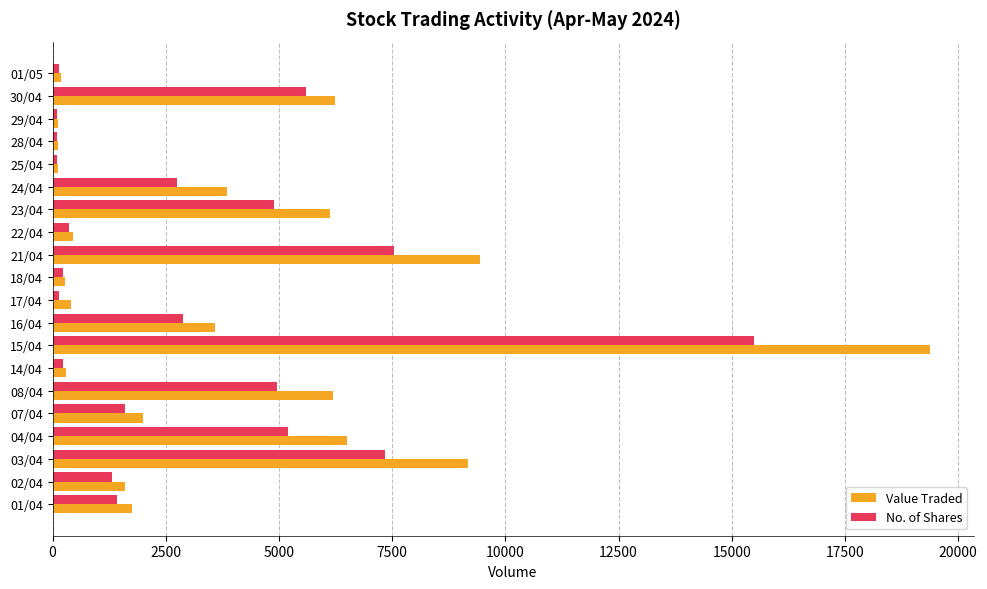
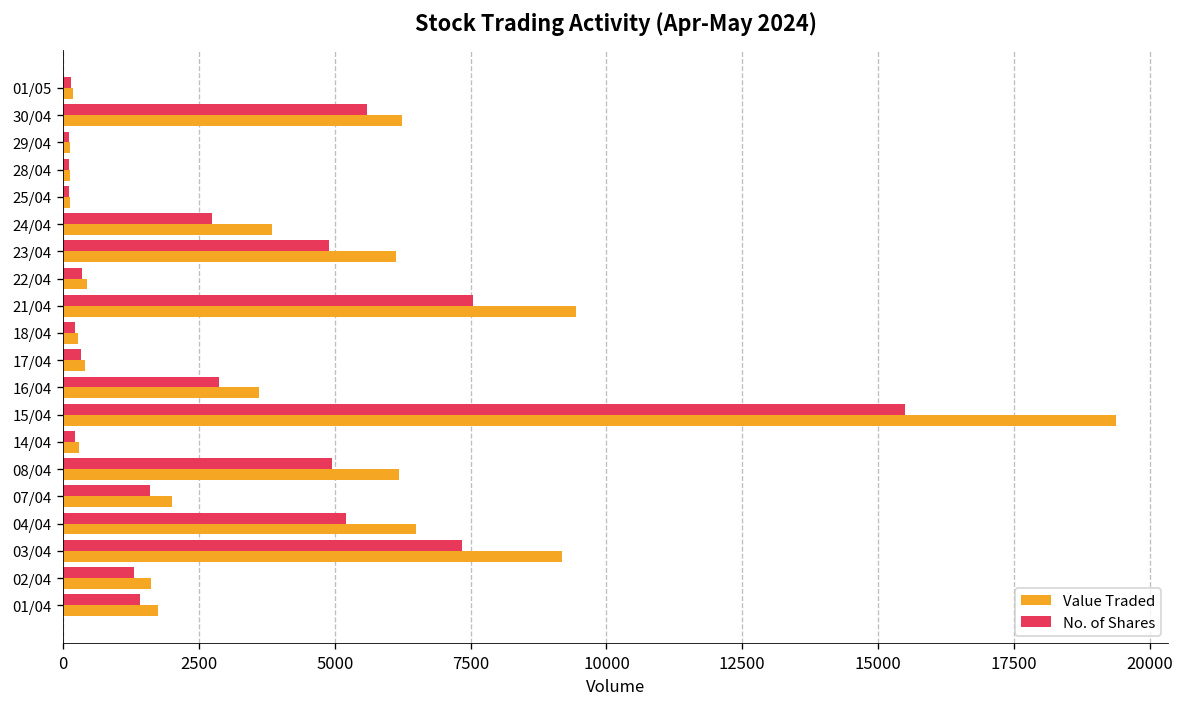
  {
    "Value Traded": {
      "01/05": 200,
      "30/04": 6200,
      "29/04": 100,
      "28/04": 100,
      "25/04": 100,
      "24/04": 3900,
      "23/04": 6100,
      "22/04": 400,
      "21/04": 9400,
      "18/04": 300,
      "17/04": 400,
      "16/04": 3600,
      "15/04": 19400,
      "14/04": 300,
      "08/04": 6200,
      "07/04": 2000,
      "04/04": 6500,
      "03/04": 9200,
      "02/04": 1600,
      "01/04": 1700
    },
    "No. of Shares": {
      "01/05": 200,
      "30/04": 5600,
      "29/04": 100,
      "28/04": 100,
      "25/04": 100,
      "24/04": 2700,
      "23/04": 4900,
      "22/04": 400,
      "21/04": 7500,
      "18/04": 200,
-     "17/04": 100,
+     "17/04": 300,
      "16/04": 2900,
      "15/04": 15500,
      "14/04": 200,
      "08/04": 5000,
      "07/04": 1600,
      "04/04": 5200,
      "03/04": 7400,
      "02/04": 1300,
      "01/04": 1400
    }
  }
